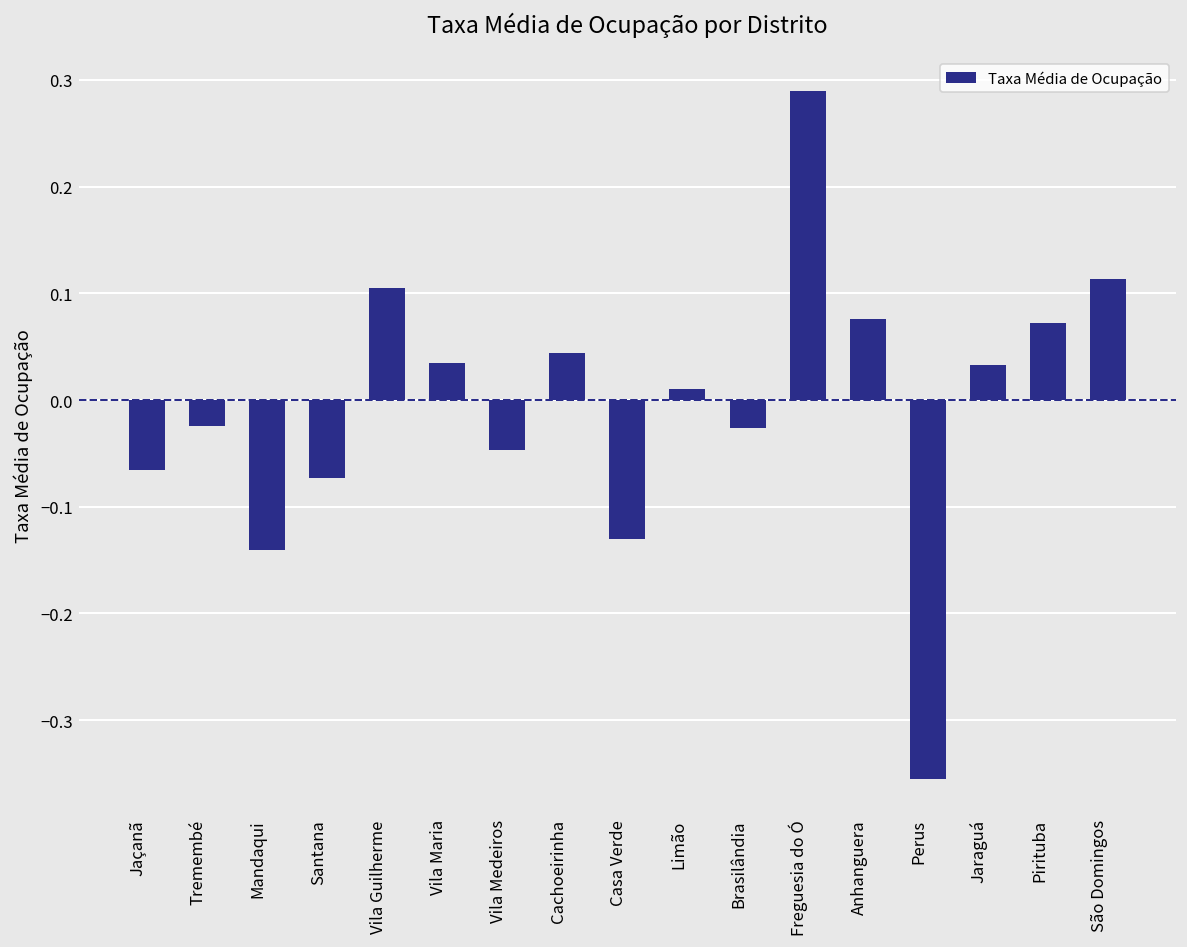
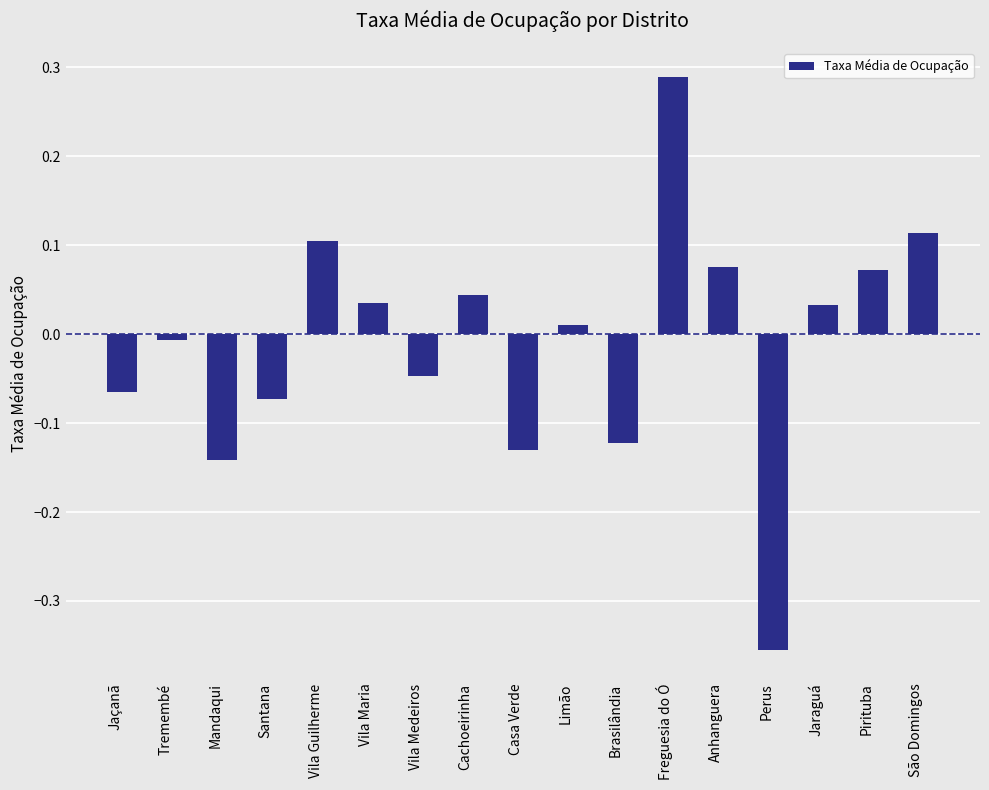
  {
    "Jaçanã": -0.07,
-   "Tremembé": -0.02,
+   "Tremembé": -0.01,
    "Mandaqui": -0.14,
    "Santana": -0.07,
    "Vila Guilherme": 0.11,
    "Vila Maria": 0.03,
    "Vila Medeiros": -0.05,
    "Cachoeirinha": 0.04,
    "Casa Verde": -0.13,
    "Limão": 0.01,
-   "Brasilândia": -0.03,
+   "Brasilândia": -0.12,
    "Freguesia do Ó": 0.29,
    "Anhanguera": 0.08,
    "Perus": -0.36,
    "Jaraguá": 0.03,
    "Pirituba": 0.07,
    "São Domingos": 0.11
  }
